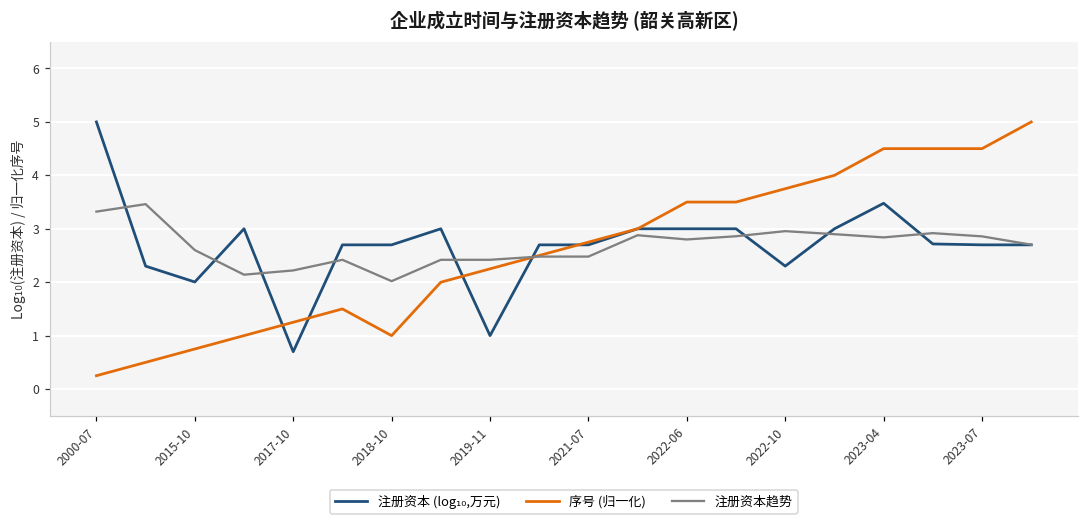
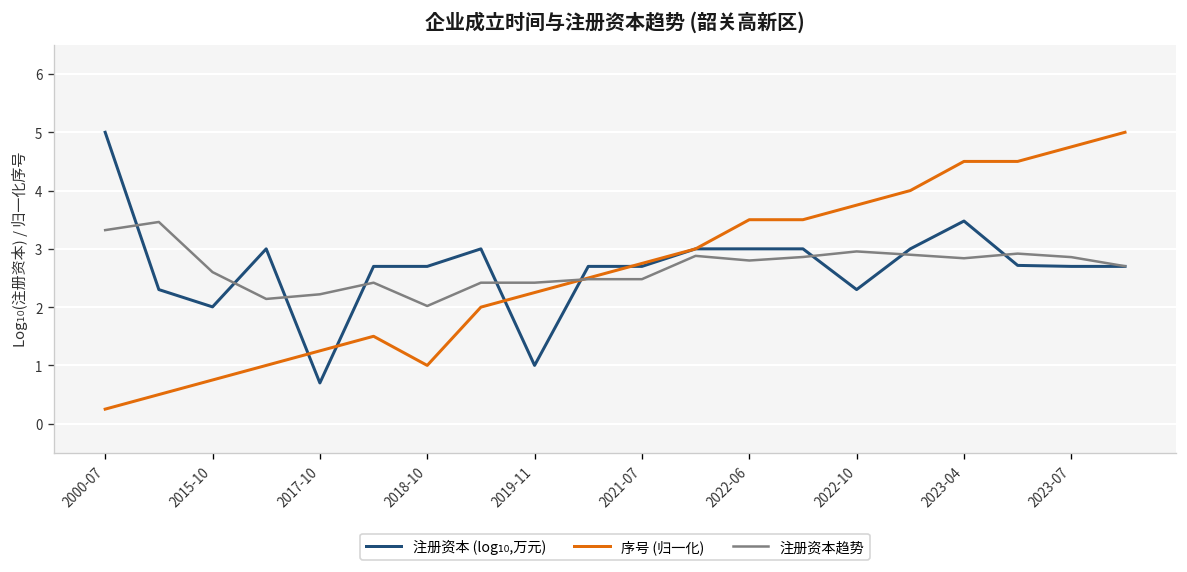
  {
    "注册资本 (log₁₀,万元)": {
      "2000-07": 5.0,
      "2015-10": 2.0,
      "2017-10": 0.7,
      "2018-10": 2.7,
      "2019-11": 1.0,
      "2022-06": 3.0,
      "2022-10": 2.3,
      "2023-04": 3.5,
      "2023-07": 2.7
    },
    "序号 (归一化)": {
      "2000-07": 0.3,
      "2015-10": 0.8,
      "2017-10": 1.3,
      "2018-10": 1.0,
      "2019-11": 2.3,
      "2022-06": 3.5,
      "2022-10": 3.8,
      "2023-04": 4.5,
-     "2023-07": 4.5
+     "2023-07": 4.8
    },
    "注册资本趋势": {
      "2000-07": 3.3,
      "2015-10": 2.6,
      "2017-10": 2.2,
      "2018-10": 2.0,
      "2019-11": 2.4,
      "2021-07": 2.5,
      "2022-06": 2.8,
      "2022-10": 3.0,
      "2023-04": 2.8,
      "2023-07": 2.9
    }
  }
